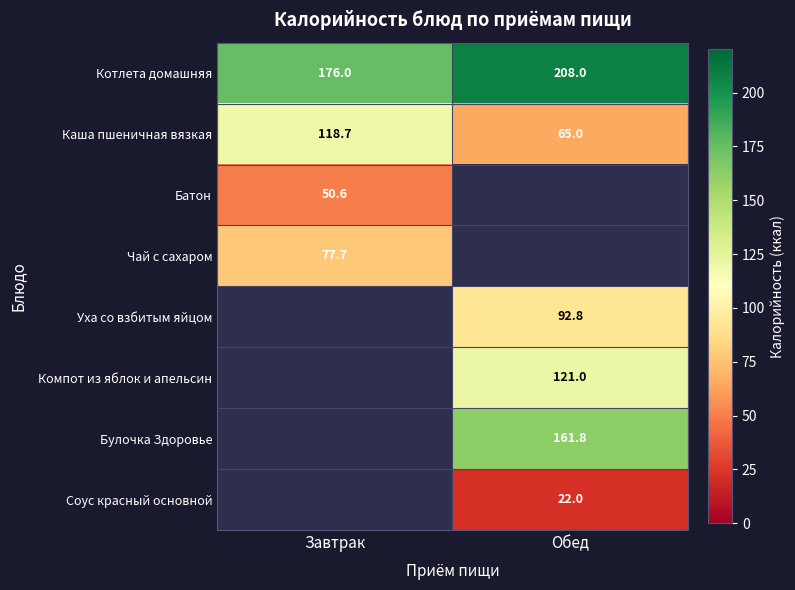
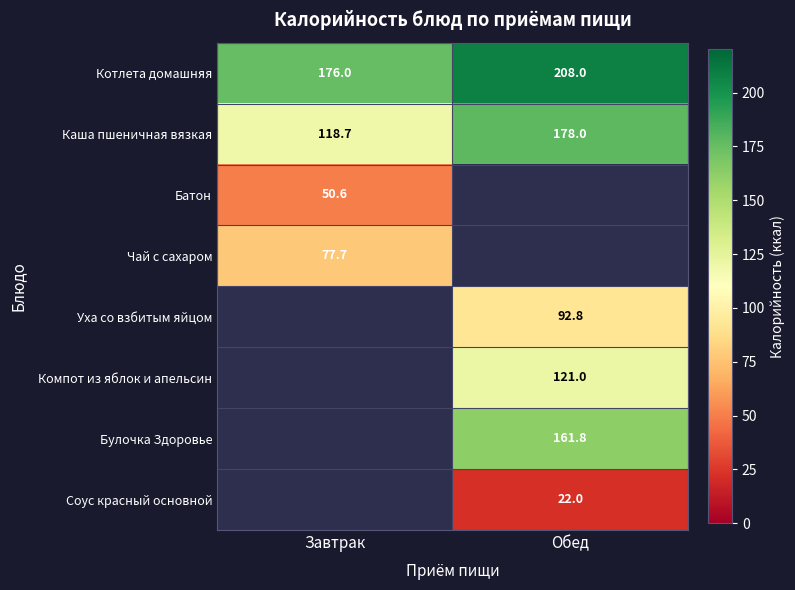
  {
    "Котлета домашняя": {
      "Завтрак": 176.0,
      "Обед": 208.0
    },
    "Каша пшеничная вязкая": {
      "Завтрак": 118.7,
-     "Обед": 65.0
+     "Обед": 178.0
    },
    "Батон": {
      "Завтрак": 50.6
    },
    "Чай с сахаром": {
      "Завтрак": 77.7
    },
    "Уха со взбитым яйцом": {
      "Обед": 92.8
    },
    "Компот из яблок и апельсин": {
      "Обед": 121.0
    },
    "Булочка Здоровье": {
      "Обед": 161.8
    },
    "Соус красный основной": {
      "Обед": 22.0
    }
  }
